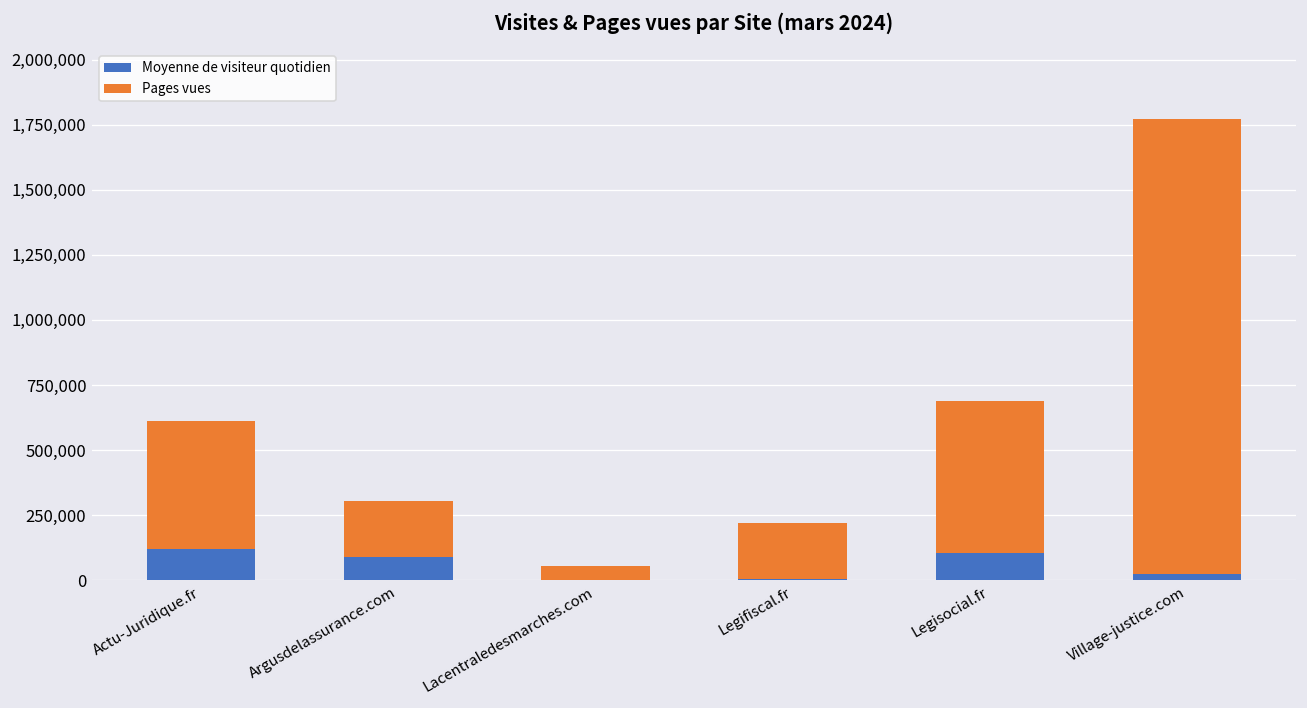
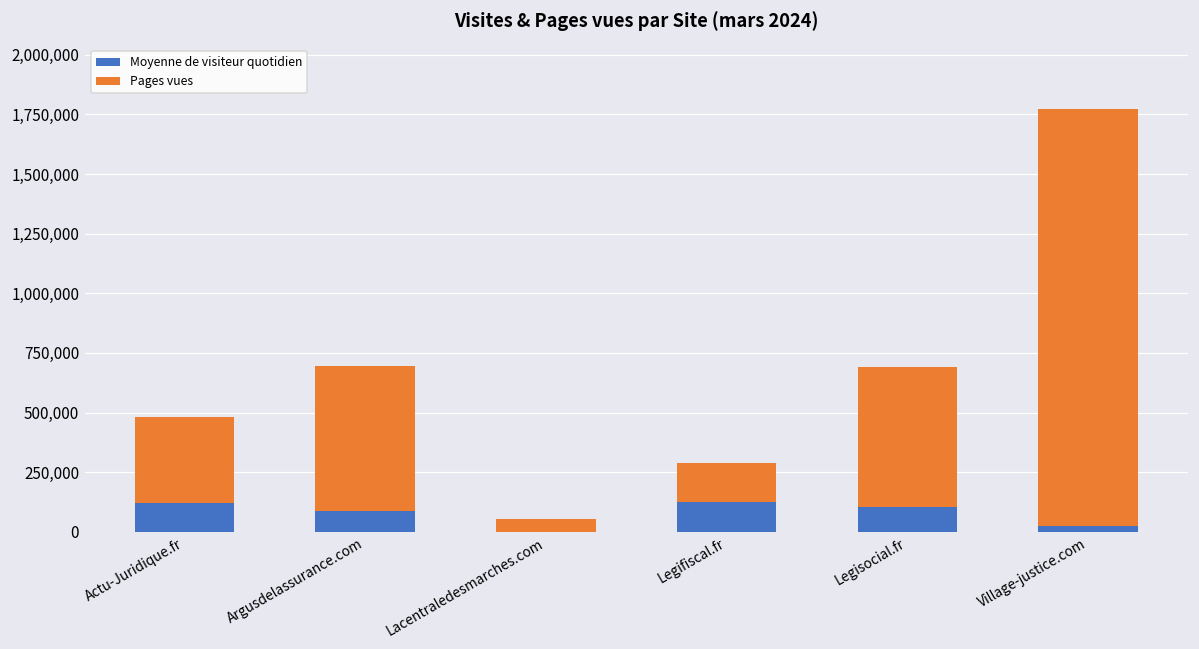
  {
    "Moyenne de visiteur quotidien": {
      "Actu-Juridique.fr": "120,000",
      "Argusdelassurance.com": "90,000",
-     "Legifiscal.fr": "0",
+     "Legifiscal.fr": "120,000",
      "Legisocial.fr": "110,000",
      "Village-justice.com": "30,000"
    },
    "Pages vues": {
-     "Actu-Juridique.fr": "490,000",
-     "Argusdelassurance.com": "220,000",
+     "Actu-Juridique.fr": "360,000",
+     "Argusdelassurance.com": "610,000",
      "Lacentraledesmarches.com": "50,000",
-     "Legifiscal.fr": "220,000",
+     "Legifiscal.fr": "170,000",
      "Legisocial.fr": "580,000",
      "Village-justice.com": "1,750,000"
    }
  }
